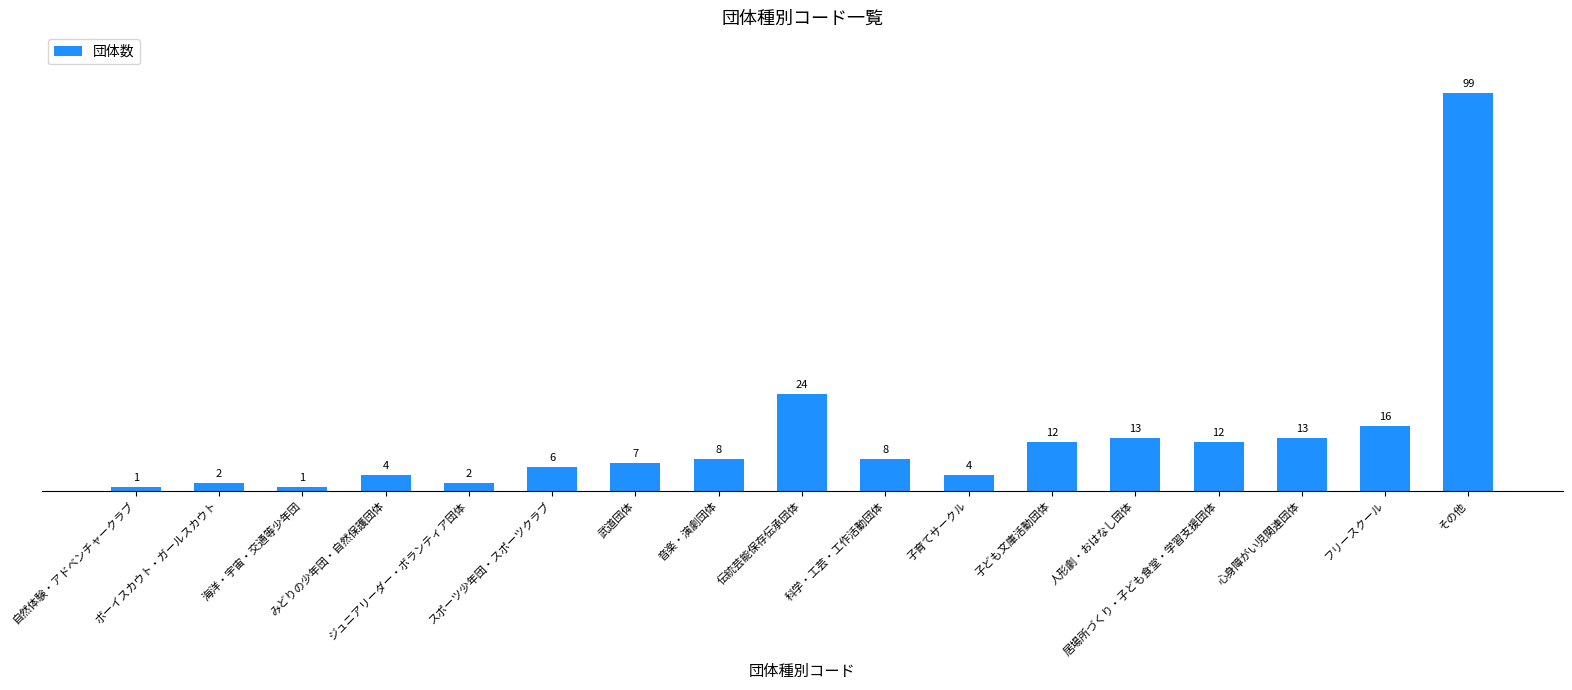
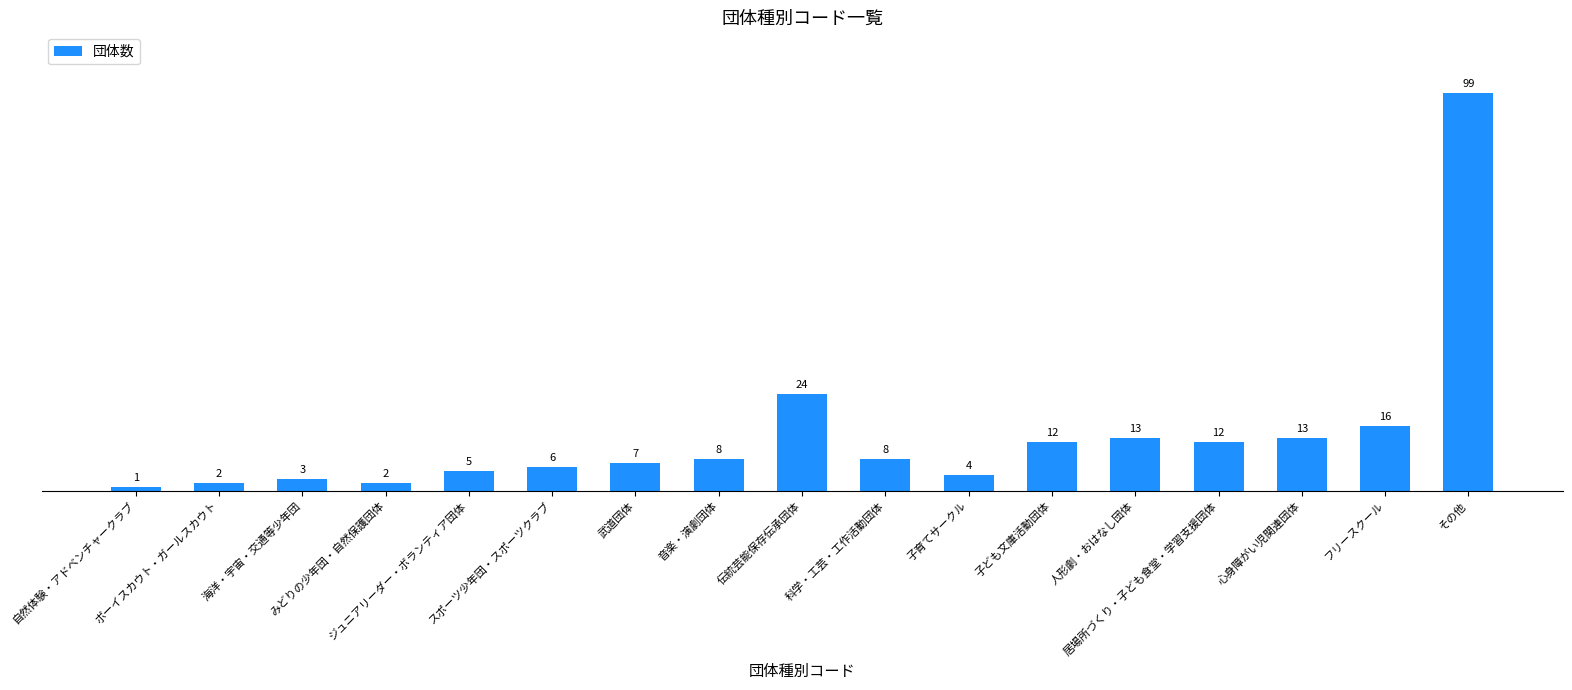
  {
    "自然体験・アドベンチャークラブ": 1,
    "ボーイスカウト・ガールスカウト": 2,
-   "海洋・宇宙・交通等少年団": 1,
-   "みどりの少年団・自然保護団体": 4,
-   "ジュニアリーダー・ボランティア団体": 2,
+   "海洋・宇宙・交通等少年団": 3,
+   "みどりの少年団・自然保護団体": 2,
+   "ジュニアリーダー・ボランティア団体": 5,
    "スポーツ少年団・スポーツクラブ": 6,
    "武道団体": 7,
    "音楽・演劇団体": 8,
    "伝統芸能保存伝承団体": 24,
    "科学・工芸・工作活動団体": 8,
    "子育てサークル": 4,
    "子ども文庫活動団体": 12,
    "人形劇・おはなし団体": 13,
    "居場所づくり・子ども食堂・学習支援団体": 12,
    "心身障がい児関連団体": 13,
    "フリースクール": 16,
    "その他": 99
  }
